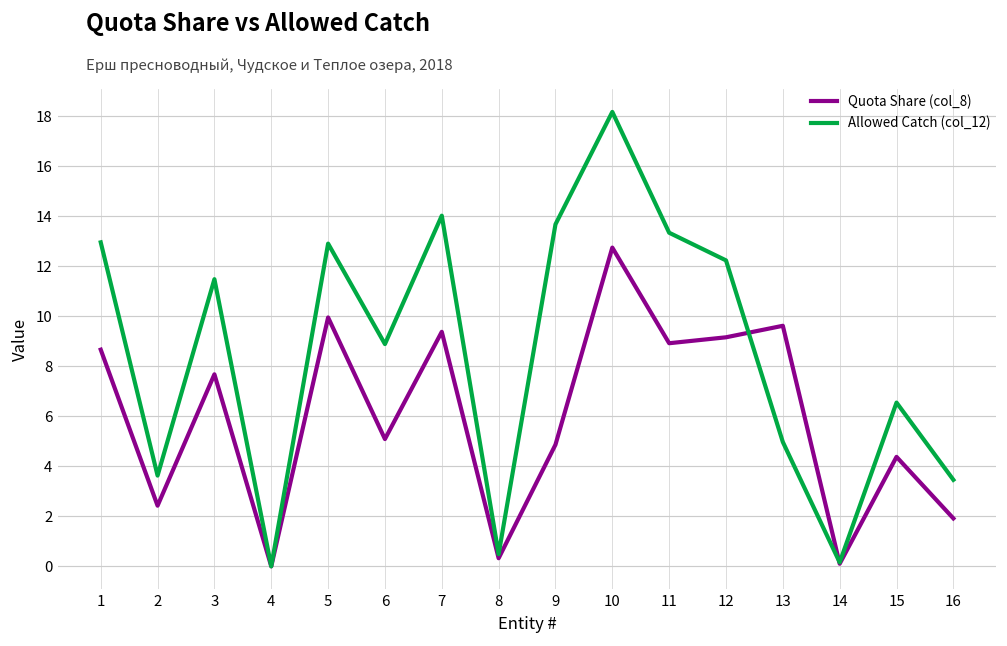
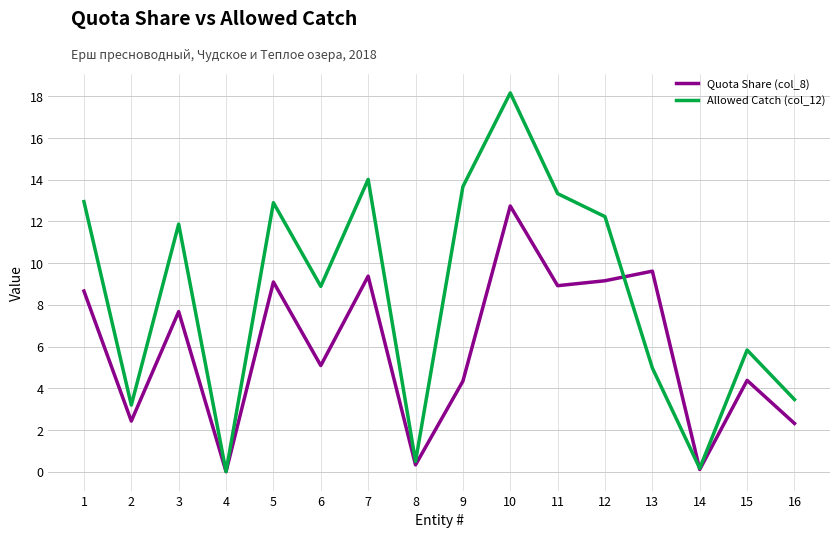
  {
    "Quota Share (col_8)": {
      "1": 8.7,
      "2": 2.4,
      "3": 7.7,
-     "5": 10.0,
+     "5": 9.1,
      "6": 5.1,
      "7": 9.4,
      "8": 0.3,
-     "9": 4.9,
+     "9": 4.3,
      "10": 12.7,
      "11": 8.9,
      "12": 9.2,
      "13": 9.6,
      "15": 4.4,
-     "16": 1.9
+     "16": 2.3
    },
    "Allowed Catch (col_12)": {
      "1": 13.0,
-     "2": 3.6,
-     "3": 11.5,
+     "2": 3.2,
+     "3": 11.9,
      "5": 12.9,
      "6": 8.9,
      "7": 14.0,
      "8": 0.5,
      "9": 13.7,
      "10": 18.2,
      "11": 13.3,
      "12": 12.2,
      "13": 5.0,
-     "15": 6.5,
+     "15": 5.8,
      "16": 3.5
    }
  }
